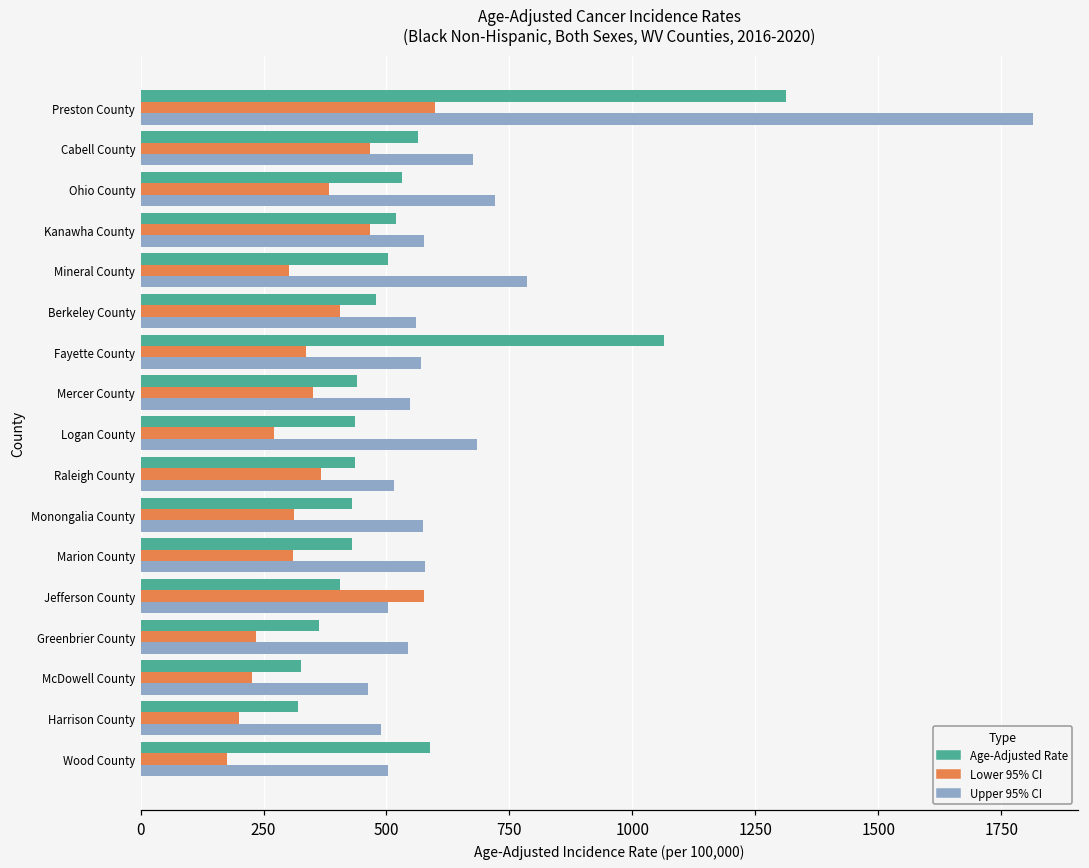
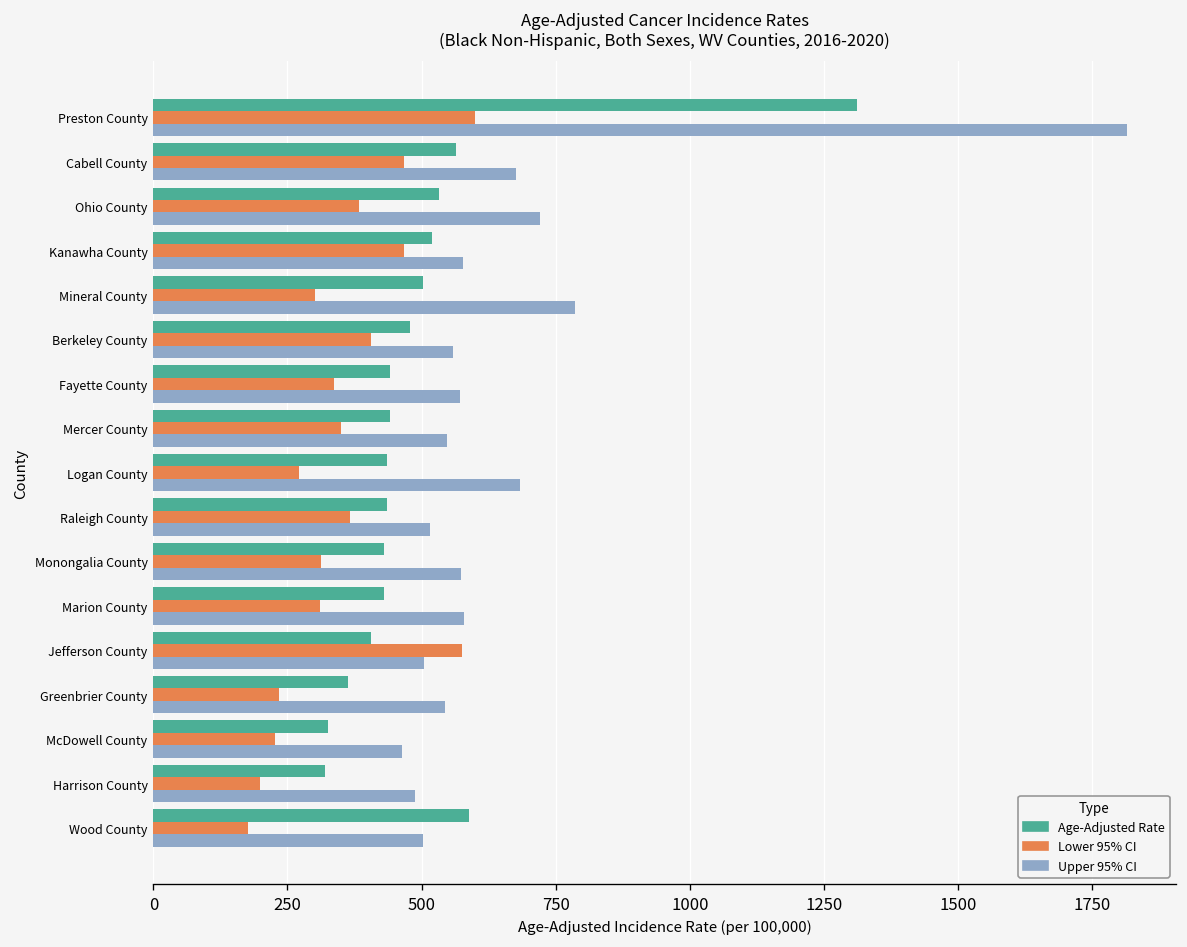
  {
    "Age-Adjusted Rate": {
      "Preston County": 1310,
      "Cabell County": 560,
      "Ohio County": 530,
      "Kanawha County": 520,
      "Mineral County": 500,
      "Berkeley County": 480,
-     "Fayette County": 1060,
+     "Fayette County": 440,
      "Mercer County": 440,
      "Logan County": 440,
      "Raleigh County": 440,
      "Monongalia County": 430,
      "Marion County": 430,
      "Jefferson County": 410,
      "Greenbrier County": 360,
      "McDowell County": 330,
      "Harrison County": 320,
      "Wood County": 590
    },
    "Lower 95% CI": {
      "Preston County": 600,
      "Cabell County": 470,
      "Ohio County": 380,
      "Kanawha County": 470,
      "Mineral County": 300,
      "Berkeley County": 410,
      "Fayette County": 340,
      "Mercer County": 350,
      "Logan County": 270,
      "Raleigh County": 370,
      "Monongalia County": 310,
      "Marion County": 310,
      "Jefferson County": 580,
      "Greenbrier County": 230,
      "McDowell County": 230,
      "Harrison County": 200,
      "Wood County": 180
    },
    "Upper 95% CI": {
      "Preston County": 1820,
      "Cabell County": 680,
      "Ohio County": 720,
      "Kanawha County": 580,
      "Mineral County": 790,
      "Berkeley County": 560,
      "Fayette County": 570,
      "Mercer County": 550,
      "Logan County": 680,
      "Raleigh County": 520,
      "Monongalia County": 570,
      "Marion County": 580,
      "Jefferson County": 500,
      "Greenbrier County": 540,
      "McDowell County": 460,
      "Harrison County": 490,
      "Wood County": 500
    }
  }
